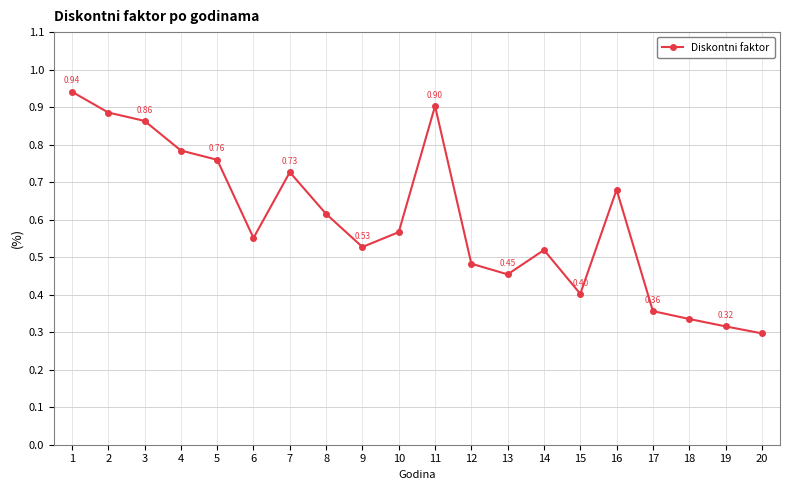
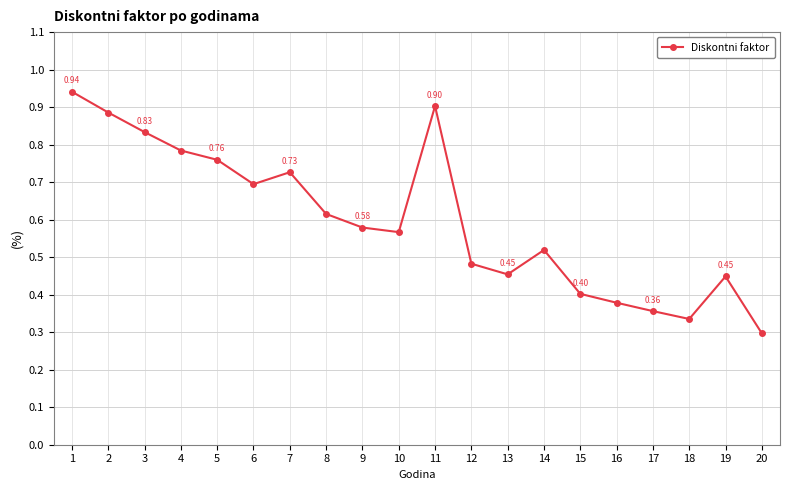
  {
    "1": 0.94,
-   "3": 0.86,
+   "3": 0.83,
    "5": 0.76,
-   "6": 0.55,
+   "6": 0.69,
    "7": 0.73,
-   "9": 0.53,
+   "9": 0.58,
    "11": 0.90,
    "13": 0.45,
    "15": 0.40,
-   "16": 0.68,
+   "16": 0.38,
    "17": 0.36,
-   "19": 0.32
+   "19": 0.45
  }
